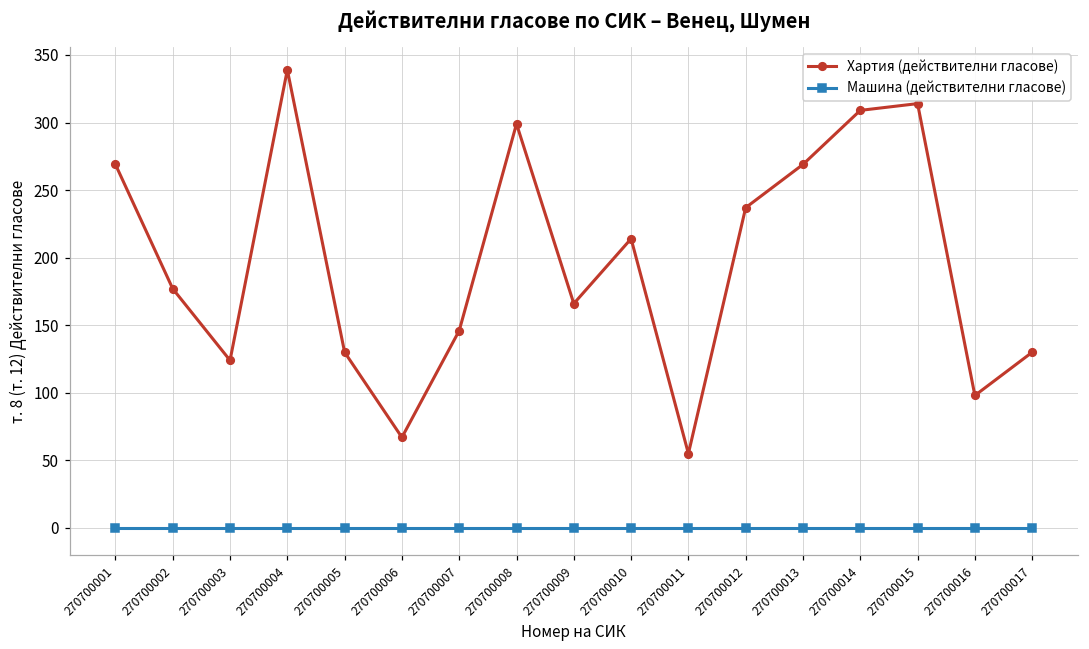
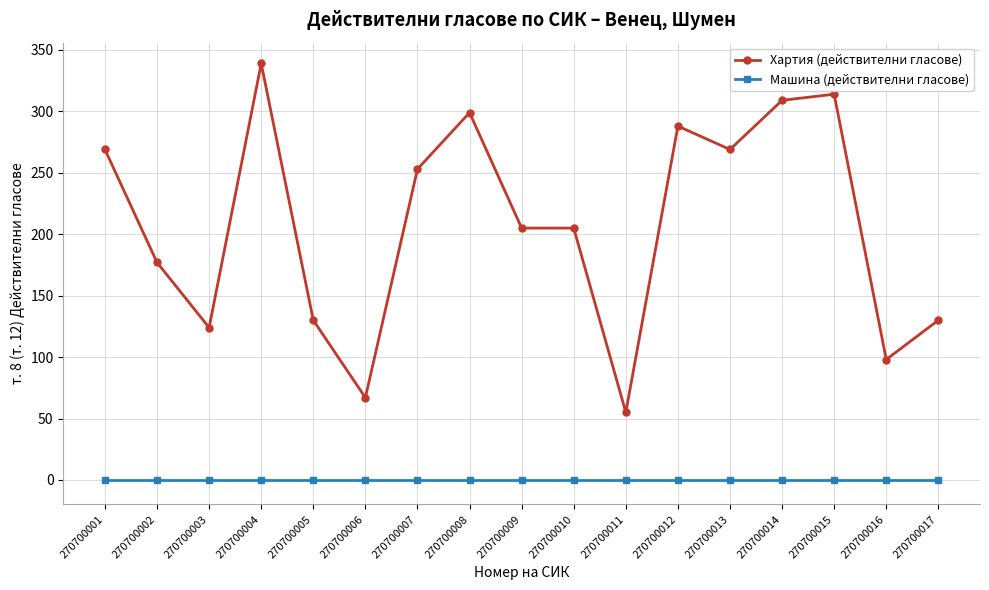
  {
    "Хартия (действителни гласове)": {
      "270700001": 269,
      "270700002": 177,
      "270700003": 124,
      "270700004": 339,
      "270700005": 130,
      "270700006": 67,
-     "270700007": 146,
+     "270700007": 253,
      "270700008": 299,
-     "270700009": 166,
-     "270700010": 214,
+     "270700009": 205,
+     "270700010": 205,
      "270700011": 55,
-     "270700012": 237,
+     "270700012": 288,
      "270700013": 269,
      "270700014": 309,
      "270700015": 314,
      "270700016": 98,
      "270700017": 130
    },
    "Машина (действителни гласове)": {
      "270700001": 0,
      "270700002": 0,
      "270700003": 0,
      "270700004": 0,
      "270700005": 0,
      "270700006": 0,
      "270700007": 0,
      "270700008": 0,
      "270700009": 0,
      "270700010": 0,
      "270700011": 0,
      "270700012": 0,
      "270700013": 0,
      "270700014": 0,
      "270700015": 0,
      "270700016": 0,
      "270700017": 0
    }
  }
